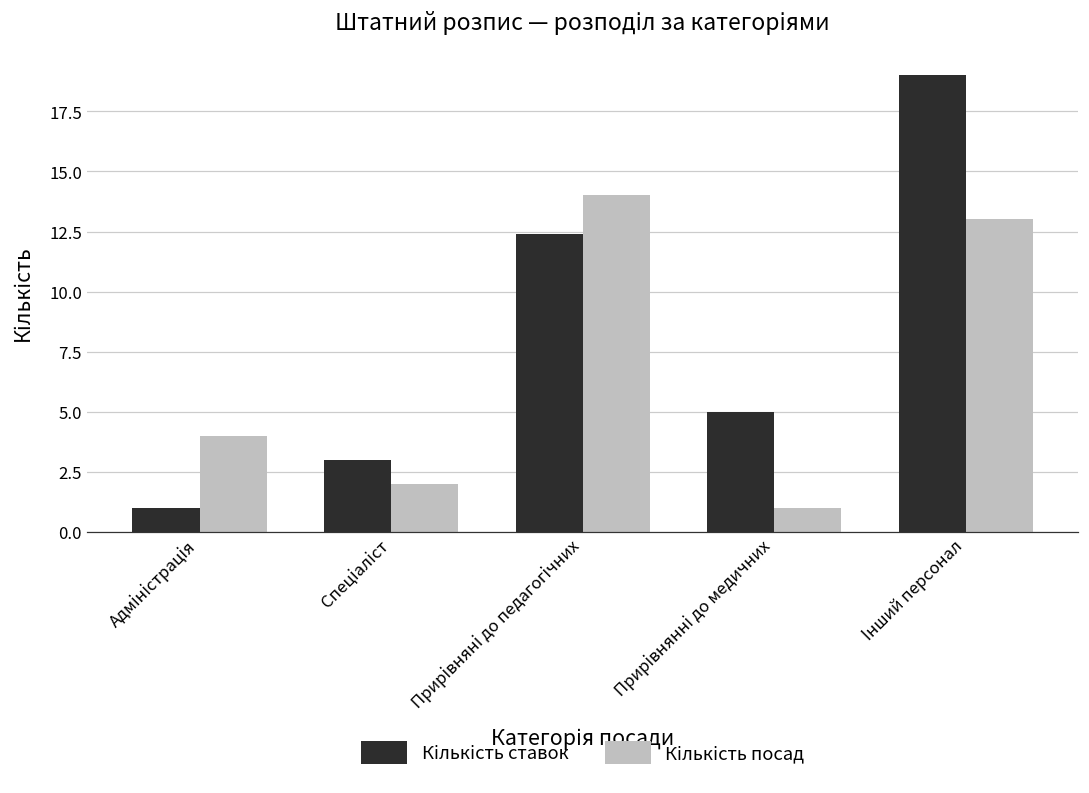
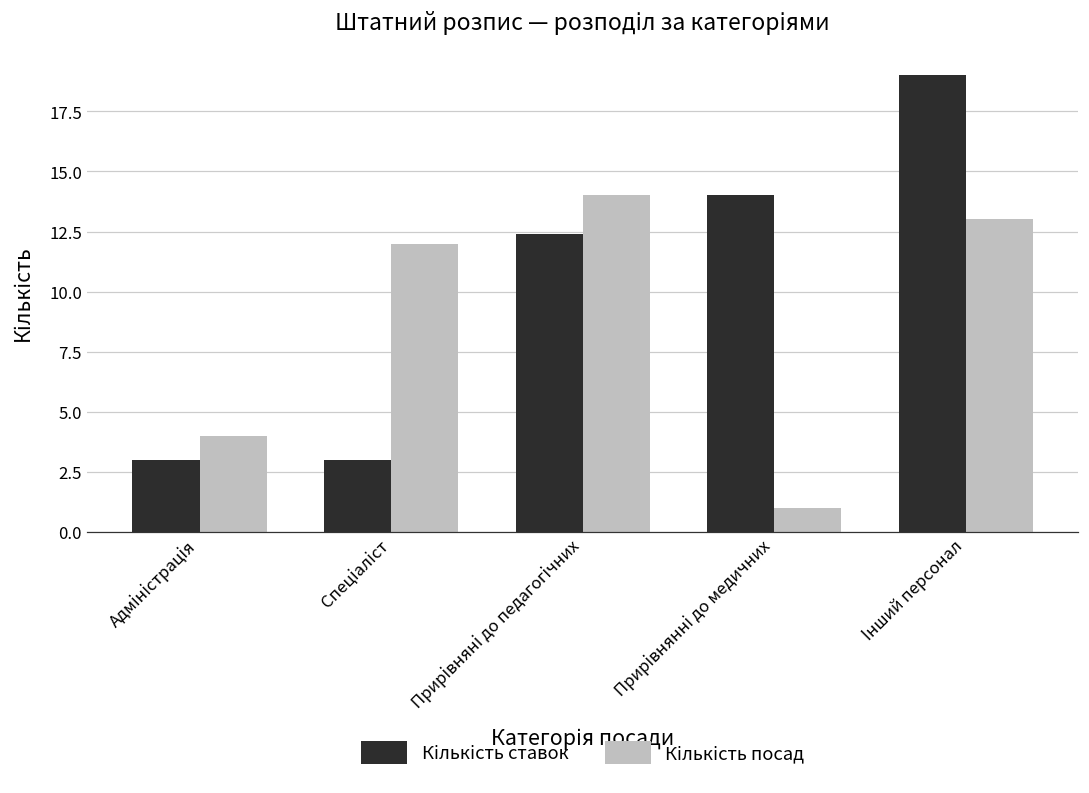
  {
    "Кількість ставок": {
-     "Адміністрація": 1,
+     "Адміністрація": 3,
      "Спеціаліст": 3,
      "Прирівняні до педагогічних": 12.4,
-     "Прирівнянні до медичних": 5,
+     "Прирівнянні до медичних": 14,
      "Інший персонал": 19
    },
    "Кількість посад": {
      "Адміністрація": 4,
-     "Спеціаліст": 2,
+     "Спеціаліст": 12,
      "Прирівняні до педагогічних": 14,
      "Прирівнянні до медичних": 1,
      "Інший персонал": 13
    }
  }
